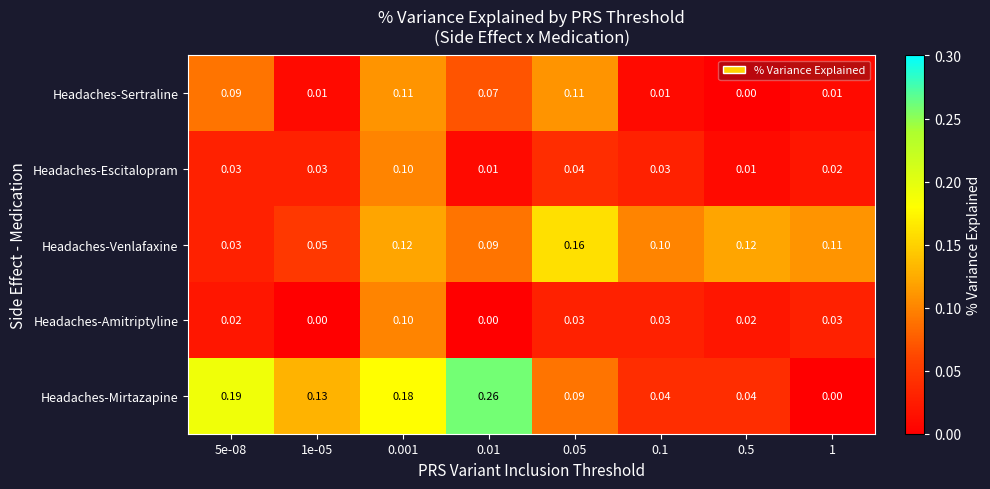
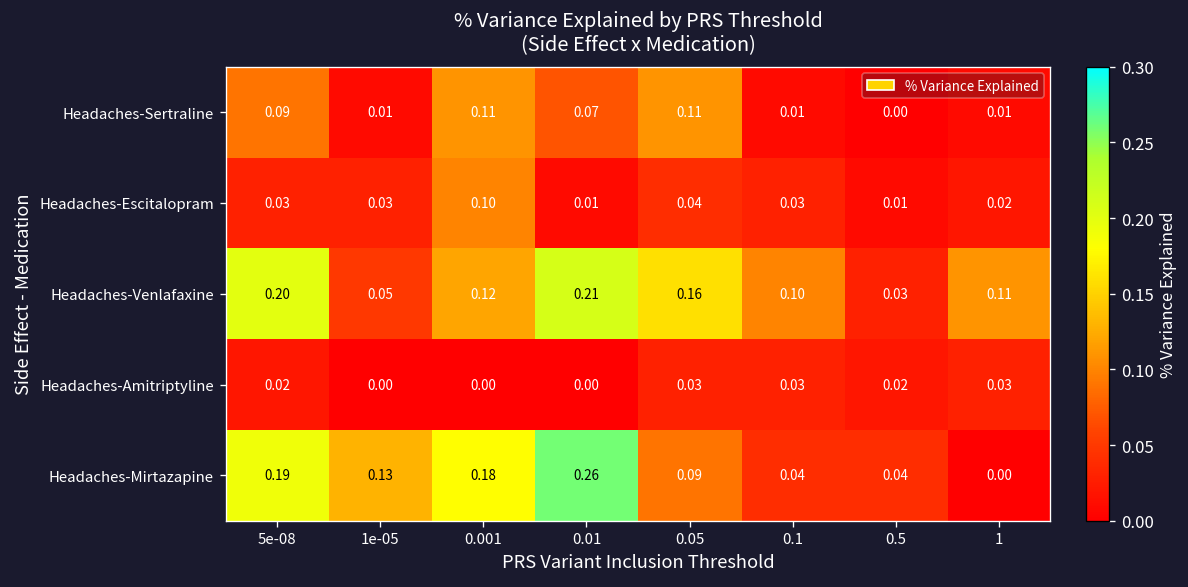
  {
    "Headaches-Sertraline": {
      "5e-08": 0.09,
      "1e-05": 0.01,
      "0.001": 0.11,
      "0.01": 0.07,
      "0.05": 0.11,
      "0.1": 0.01,
      "0.5": 0.00,
      "1": 0.01
    },
    "Headaches-Escitalopram": {
      "5e-08": 0.03,
      "1e-05": 0.03,
      "0.001": 0.10,
      "0.01": 0.01,
      "0.05": 0.04,
      "0.1": 0.03,
      "0.5": 0.01,
      "1": 0.02
    },
    "Headaches-Venlafaxine": {
-     "5e-08": 0.03,
+     "5e-08": 0.20,
      "1e-05": 0.05,
      "0.001": 0.12,
-     "0.01": 0.09,
+     "0.01": 0.21,
      "0.05": 0.16,
      "0.1": 0.10,
-     "0.5": 0.12,
+     "0.5": 0.03,
      "1": 0.11
    },
    "Headaches-Amitriptyline": {
      "5e-08": 0.02,
      "1e-05": 0.00,
-     "0.001": 0.10,
+     "0.001": 0.00,
      "0.01": 0.00,
      "0.05": 0.03,
      "0.1": 0.03,
      "0.5": 0.02,
      "1": 0.03
    },
    "Headaches-Mirtazapine": {
      "5e-08": 0.19,
      "1e-05": 0.13,
      "0.001": 0.18,
      "0.01": 0.26,
      "0.05": 0.09,
      "0.1": 0.04,
      "0.5": 0.04,
      "1": 0.00
    }
  }
